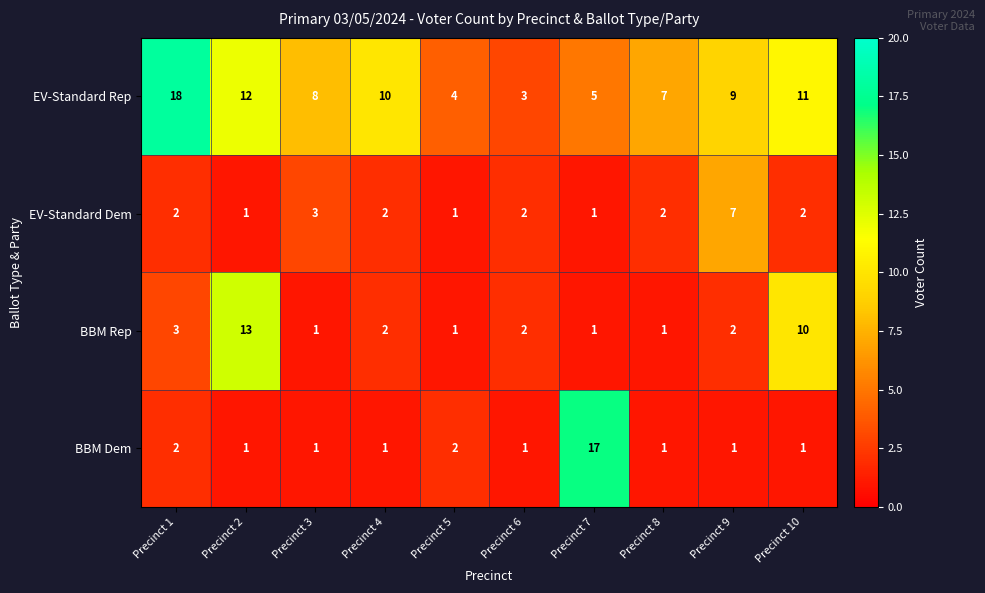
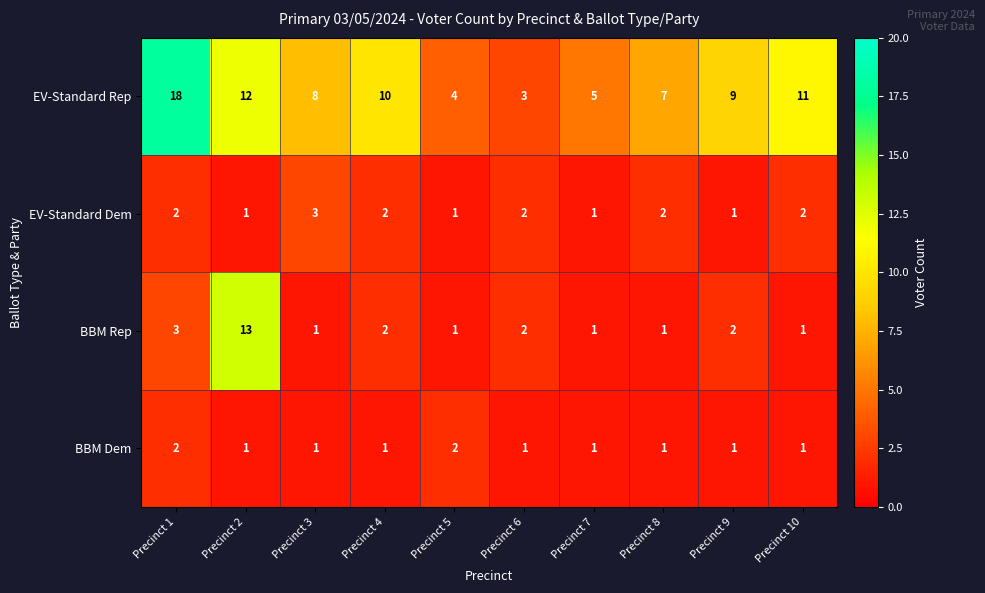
  {
    "EV-Standard Rep": {
      "Precinct 1": 18,
      "Precinct 2": 12,
      "Precinct 3": 8,
      "Precinct 4": 10,
      "Precinct 5": 4,
      "Precinct 6": 3,
      "Precinct 7": 5,
      "Precinct 8": 7,
      "Precinct 9": 9,
      "Precinct 10": 11
    },
    "EV-Standard Dem": {
      "Precinct 1": 2,
      "Precinct 2": 1,
      "Precinct 3": 3,
      "Precinct 4": 2,
      "Precinct 5": 1,
      "Precinct 6": 2,
      "Precinct 7": 1,
      "Precinct 8": 2,
-     "Precinct 9": 7,
+     "Precinct 9": 1,
      "Precinct 10": 2
    },
    "BBM Rep": {
      "Precinct 1": 3,
      "Precinct 2": 13,
      "Precinct 3": 1,
      "Precinct 4": 2,
      "Precinct 5": 1,
      "Precinct 6": 2,
      "Precinct 7": 1,
      "Precinct 8": 1,
      "Precinct 9": 2,
-     "Precinct 10": 10
+     "Precinct 10": 1
    },
    "BBM Dem": {
      "Precinct 1": 2,
      "Precinct 2": 1,
      "Precinct 3": 1,
      "Precinct 4": 1,
      "Precinct 5": 2,
      "Precinct 6": 1,
-     "Precinct 7": 17,
+     "Precinct 7": 1,
      "Precinct 8": 1,
      "Precinct 9": 1,
      "Precinct 10": 1
    }
  }
